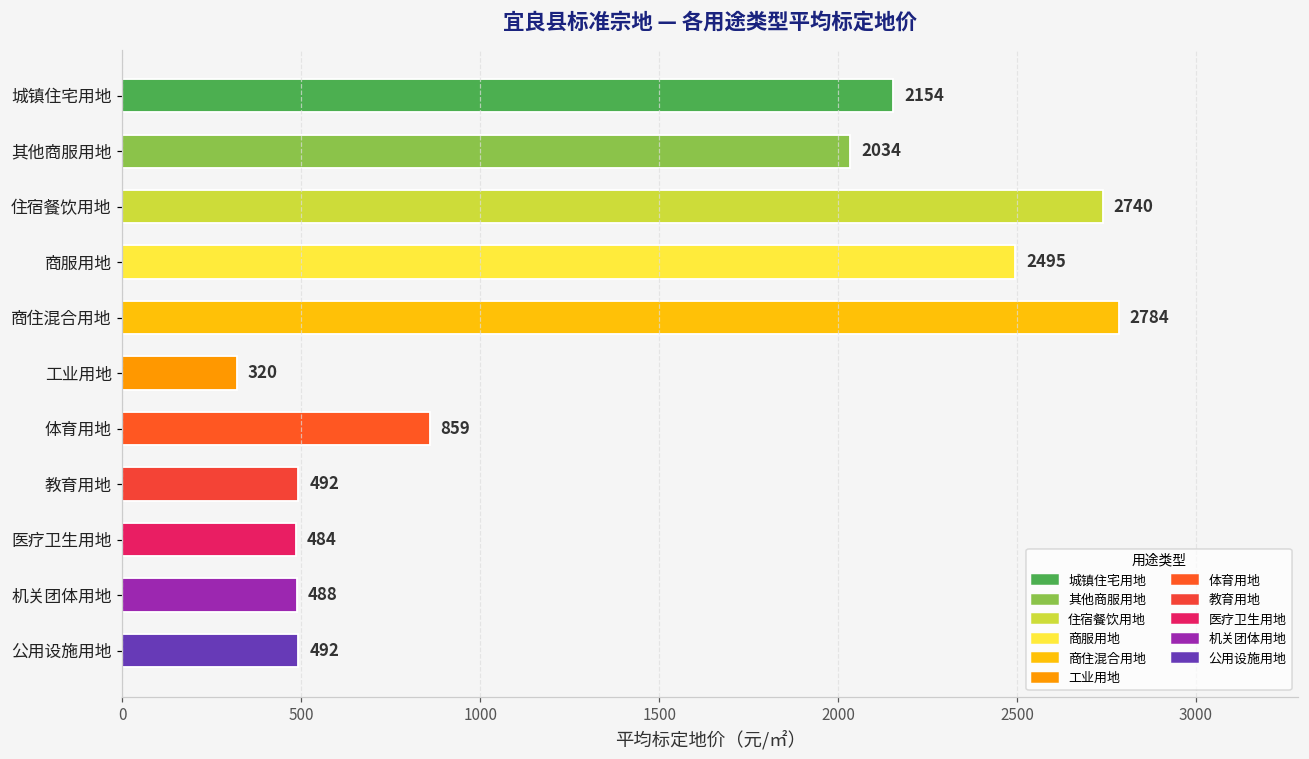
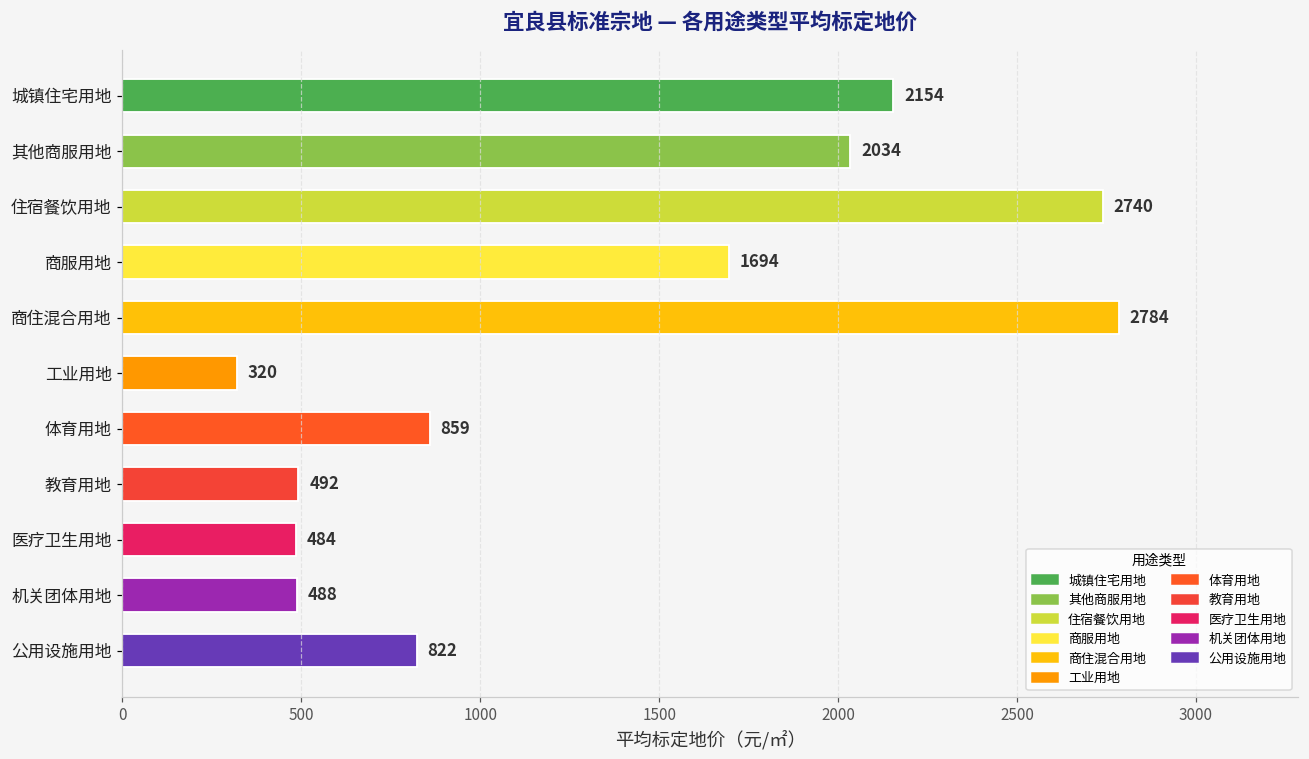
  {
    "城镇住宅用地": 2154,
    "其他商服用地": 2034,
    "住宿餐饮用地": 2740,
-   "商服用地": 2495,
+   "商服用地": 1694,
    "商住混合用地": 2784,
    "工业用地": 320,
    "体育用地": 859,
    "教育用地": 492,
    "医疗卫生用地": 484,
    "机关团体用地": 488,
-   "公用设施用地": 492
+   "公用设施用地": 822
  }
